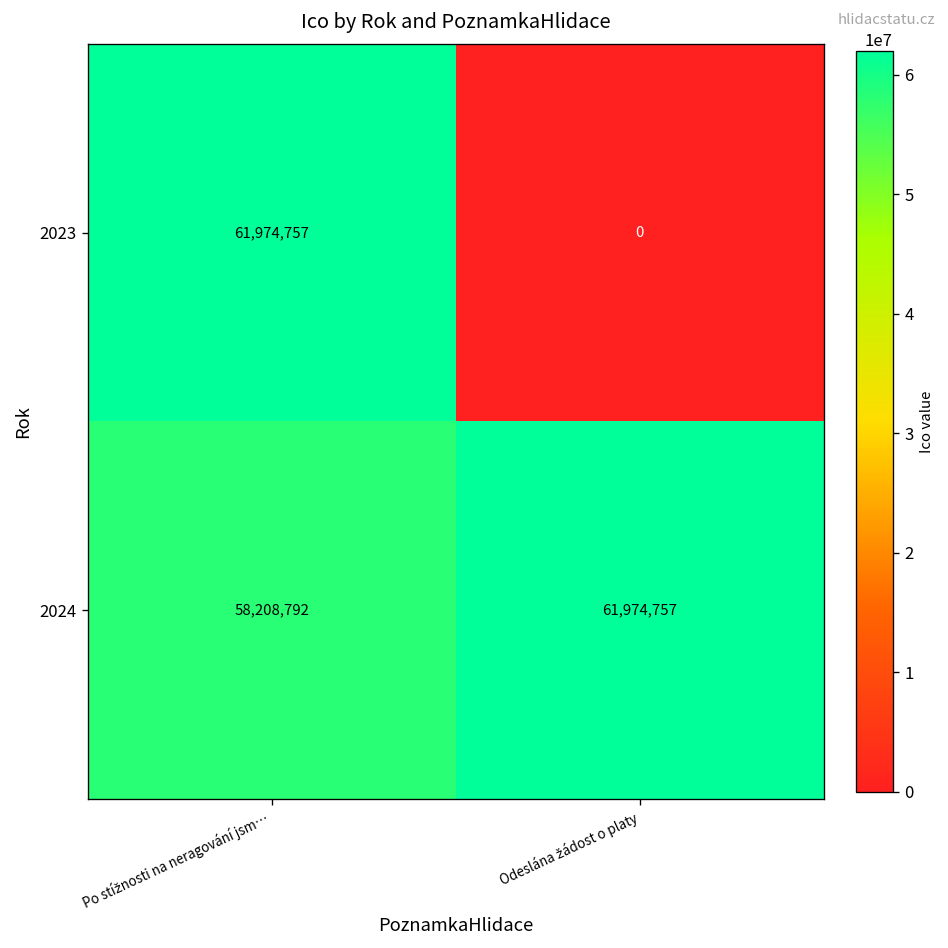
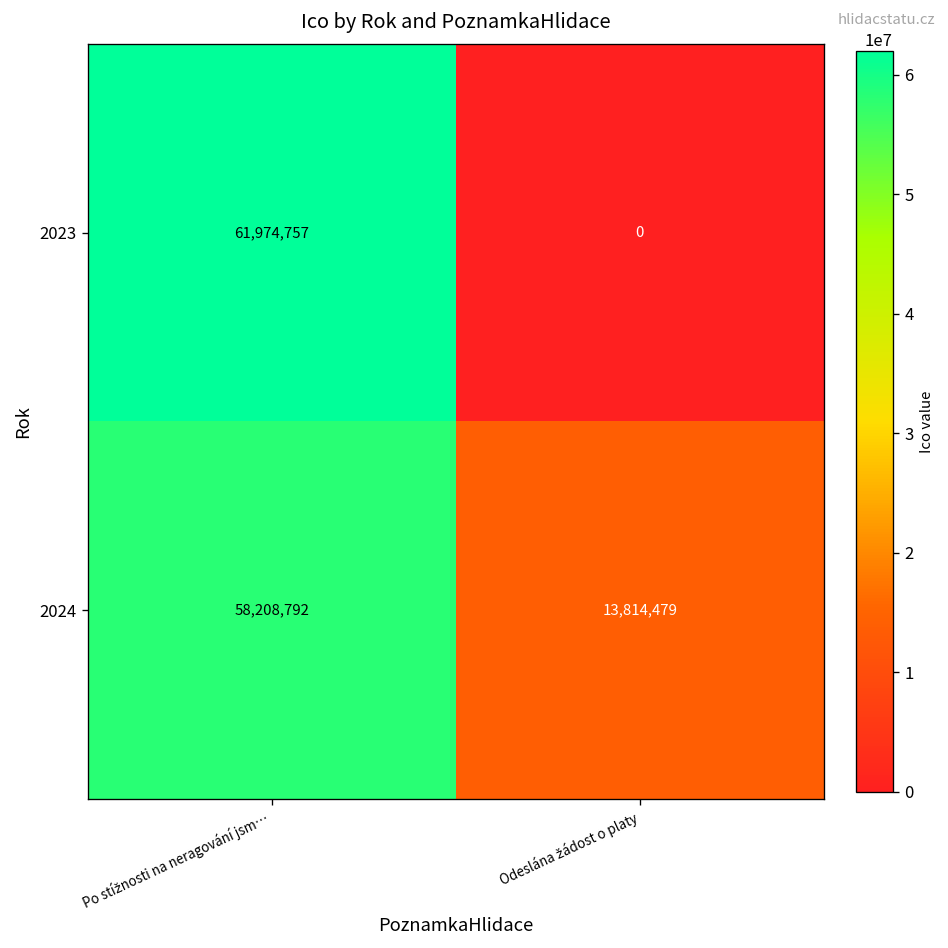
  {
    "2023": {
      "Po stížnosti na neragování jsm…": "61,974,757",
      "Odeslána žádost o platy": "0"
    },
    "2024": {
      "Po stížnosti na neragování jsm…": "58,208,792",
-     "Odeslána žádost o platy": "61,974,757"
+     "Odeslána žádost o platy": "13,814,479"
    }
  }
